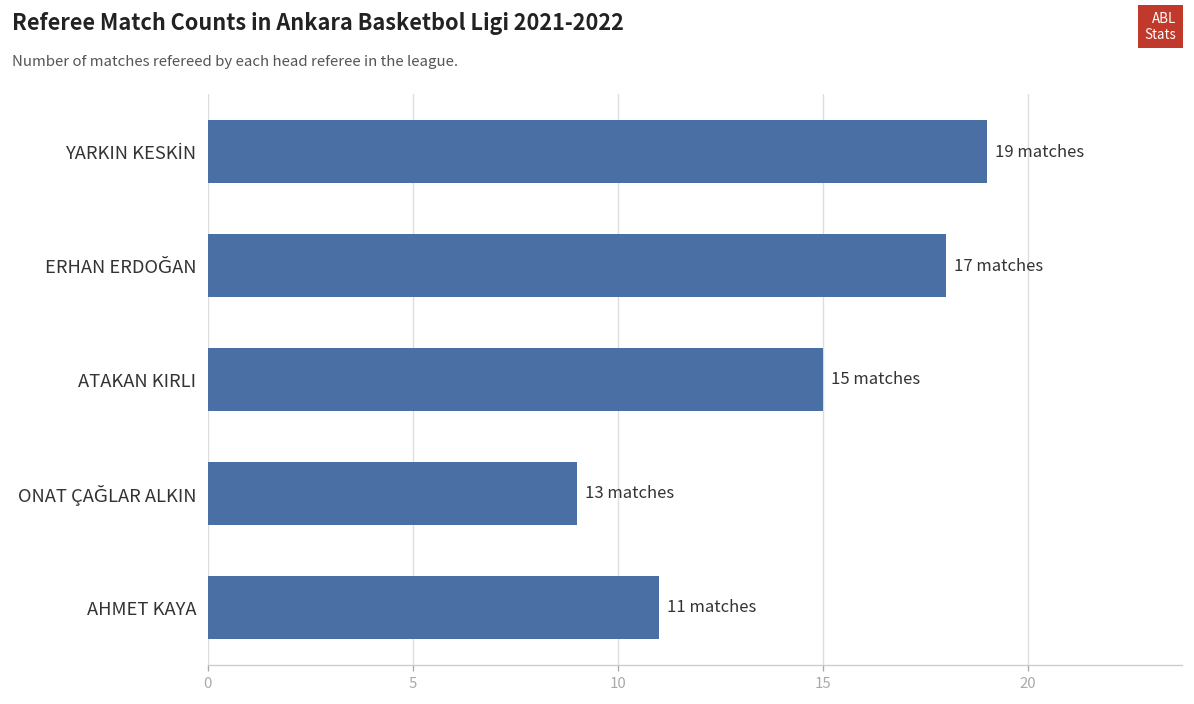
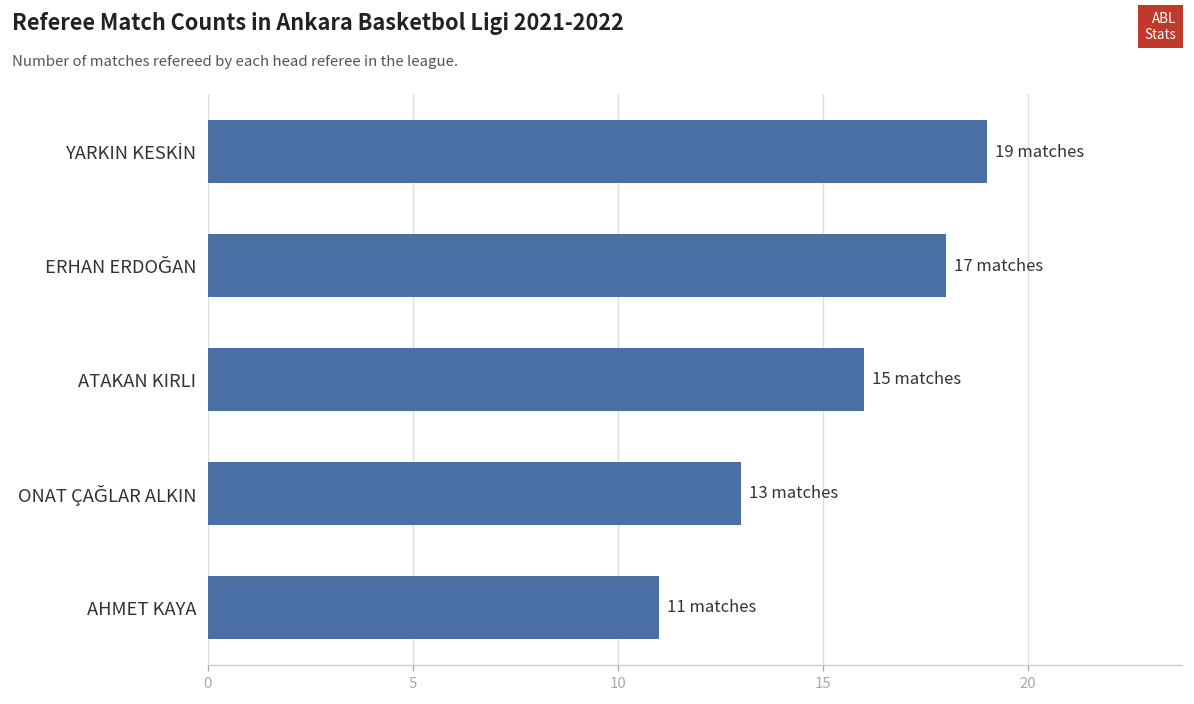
  {
-   "ATAKAN KIRLI": 15,
-   "ONAT ÇAĞLAR ALKIN": 9
+   "ATAKAN KIRLI": 16,
+   "ONAT ÇAĞLAR ALKIN": 13
  }
